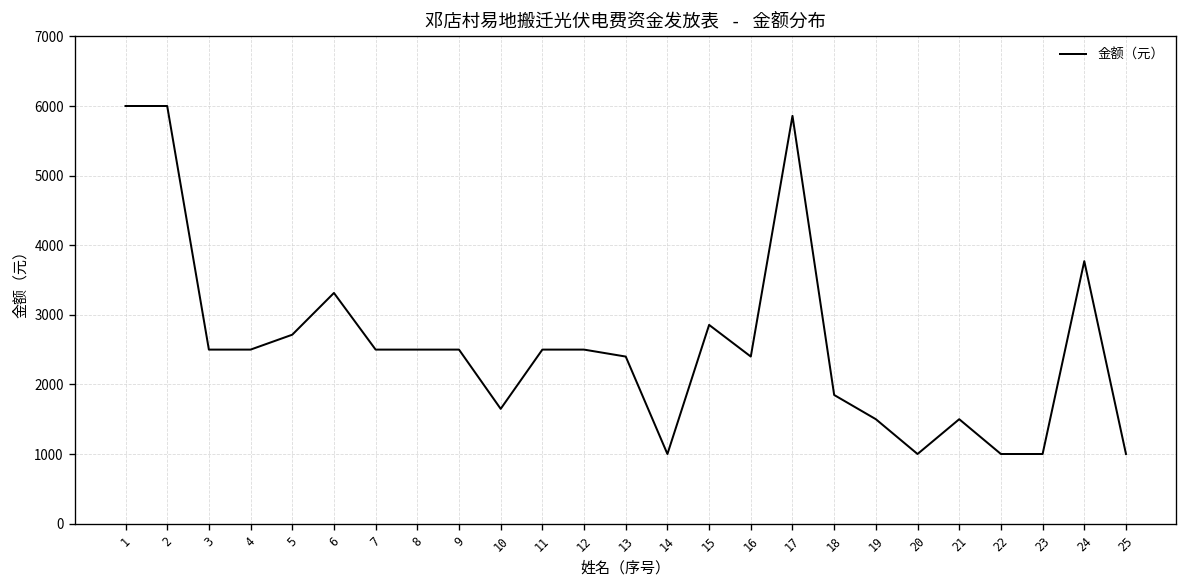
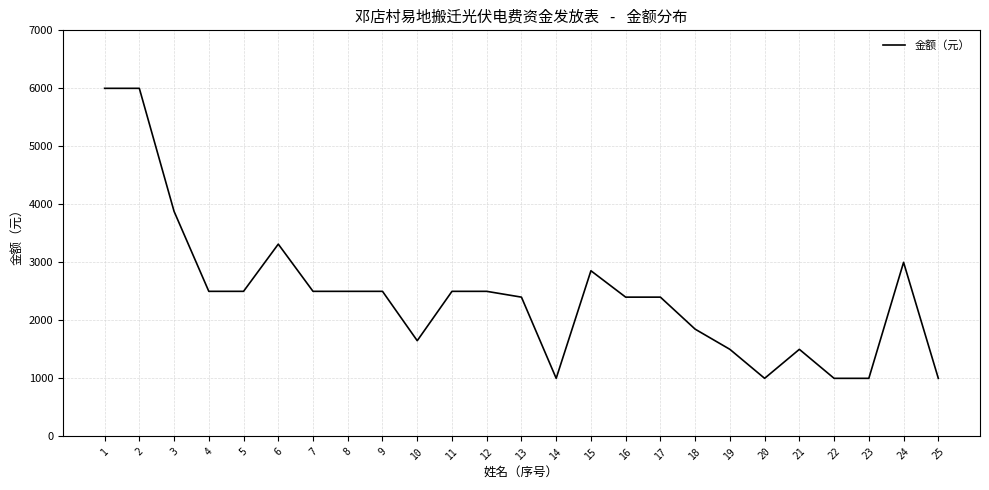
  {
    "1": 6000,
    "2": 6000,
-   "3": 2500,
+   "3": 3900,
    "4": 2500,
-   "5": 2700,
+   "5": 2500,
    "6": 3300,
    "7": 2500,
    "8": 2500,
    "9": 2500,
    "10": 1600,
    "11": 2500,
    "12": 2500,
    "13": 2400,
    "14": 1000,
    "15": 2900,
    "16": 2400,
-   "17": 5900,
+   "17": 2400,
    "18": 1800,
    "19": 1500,
    "20": 1000,
    "21": 1500,
    "22": 1000,
    "23": 1000,
-   "24": 3800,
+   "24": 3000,
    "25": 1000
  }
